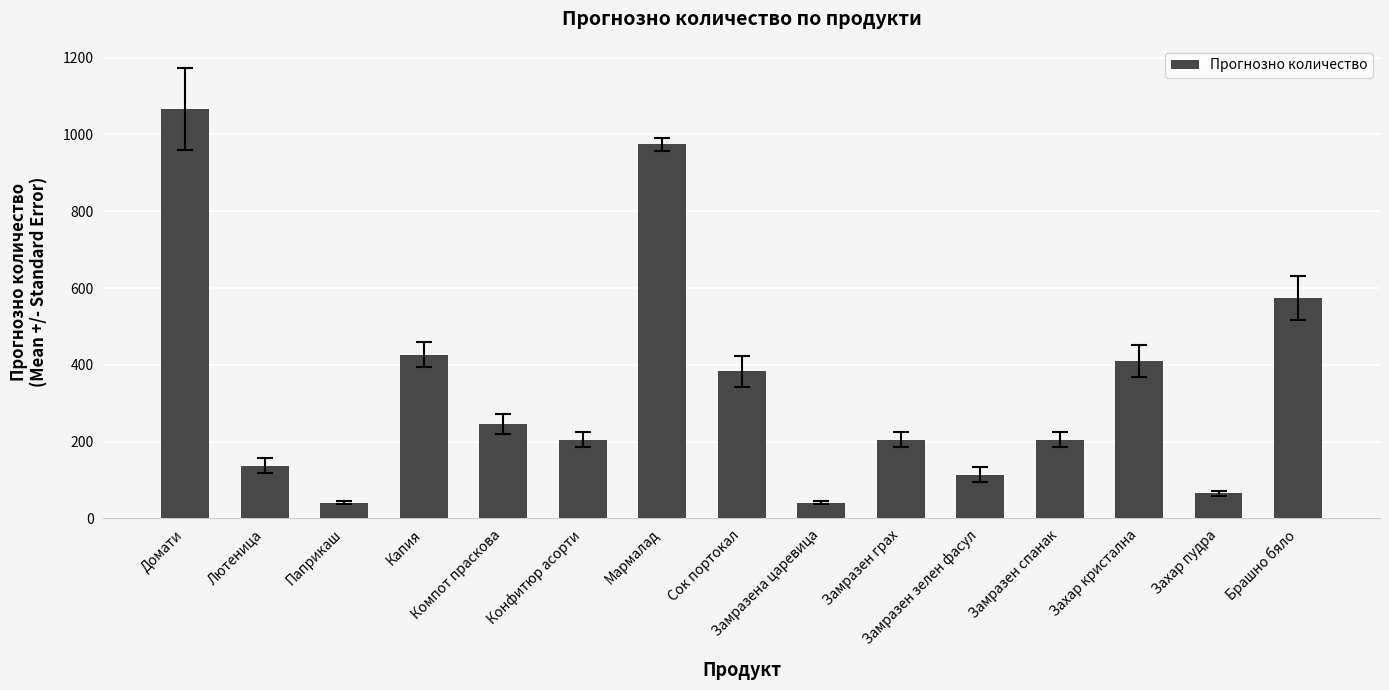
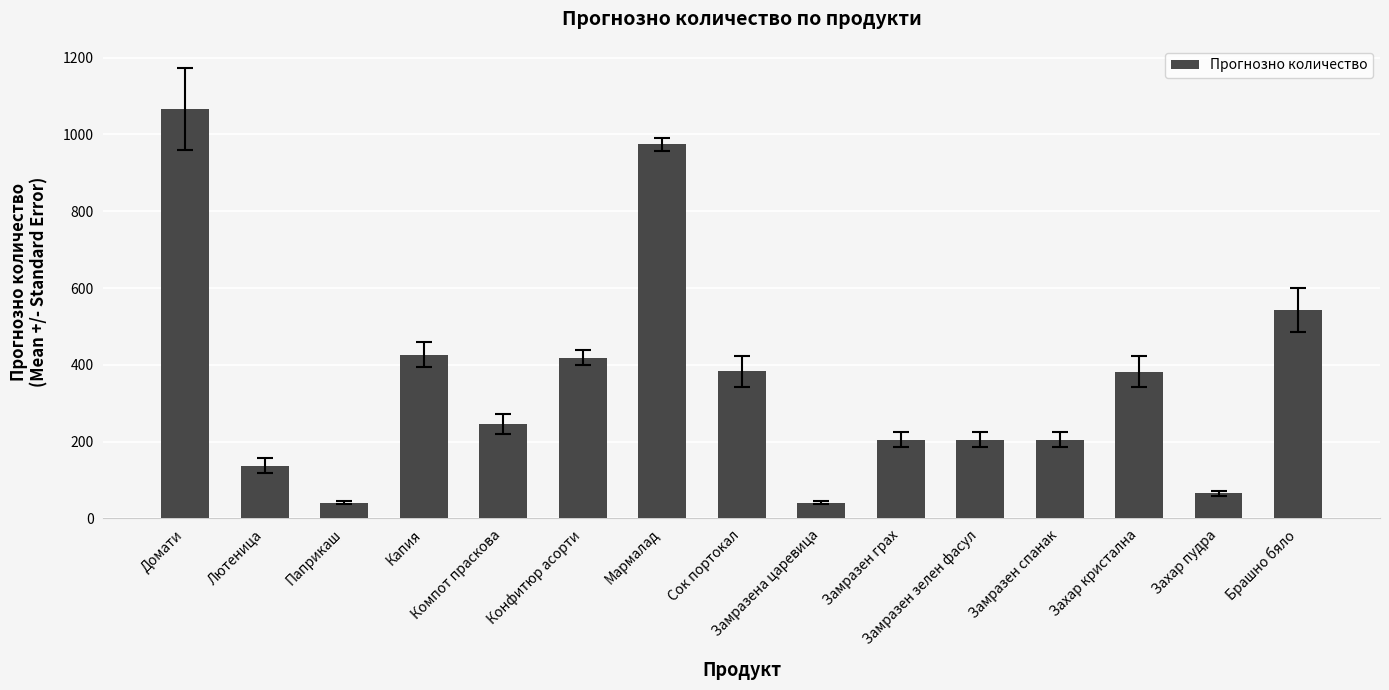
  {
    "Прогнозно количество": {
      "Домати": 1070,
      "Лютеница": 140,
      "Паприкаш": 40,
      "Капия": 430,
      "Компот праскова": 250,
-     "Конфитюр асорти": 210,
+     "Конфитюр асорти": 420,
      "Мармалад": 970,
      "Сок портокал": 380,
      "Замразена царевица": 40,
      "Замразен грах": 210,
-     "Замразен зелен фасул": 110,
+     "Замразен зелен фасул": 210,
      "Замразен спанак": 210,
-     "Захар кристална": 410,
+     "Захар кристална": 380,
      "Захар пудра": 70,
-     "Брашно бяло": 570
+     "Брашно бяло": 540
    }
  }
